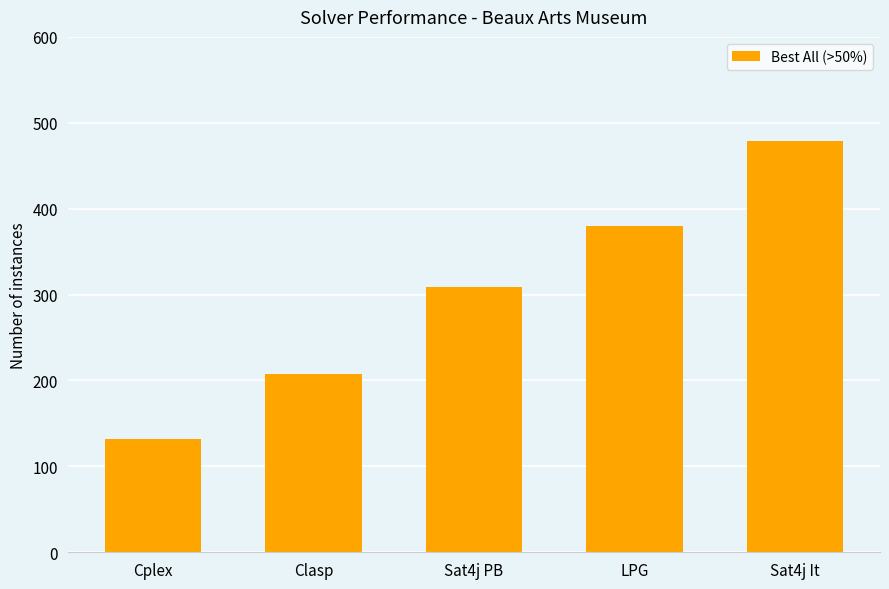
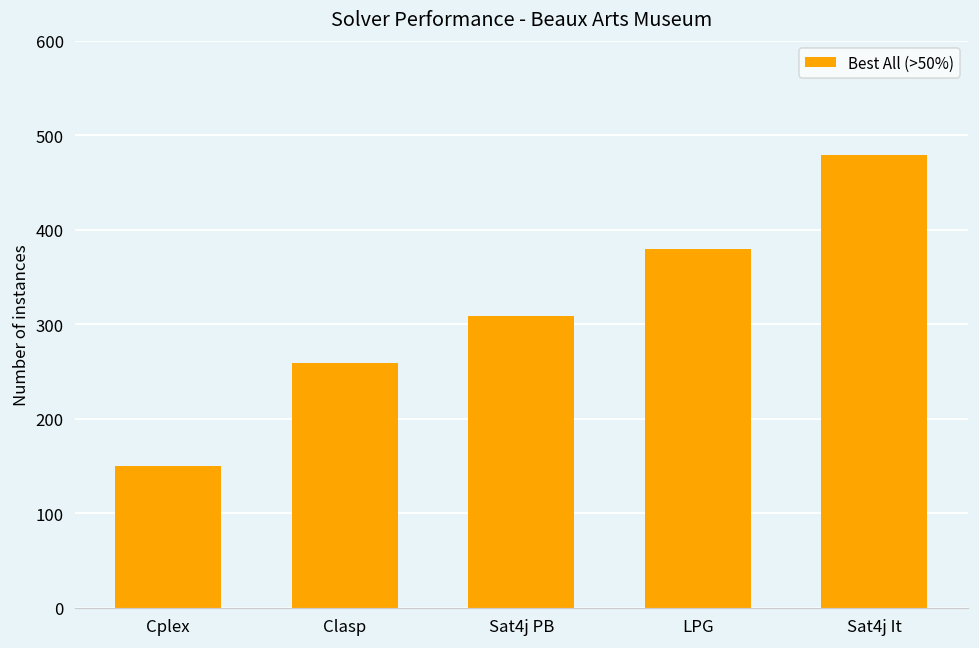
  {
-   "Cplex": 130,
-   "Clasp": 210,
+   "Cplex": 150,
+   "Clasp": 260,
    "Sat4j PB": 310,
    "LPG": 380,
    "Sat4j It": 480
  }
